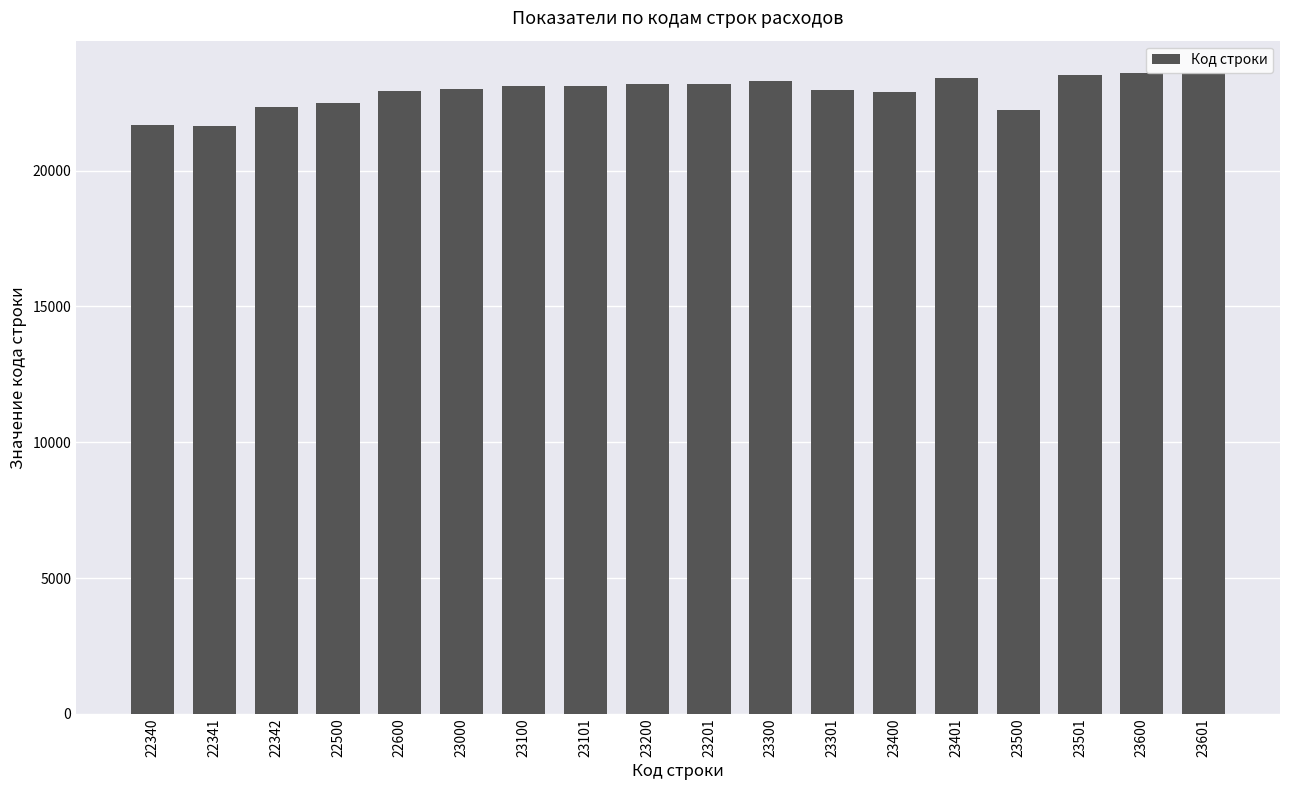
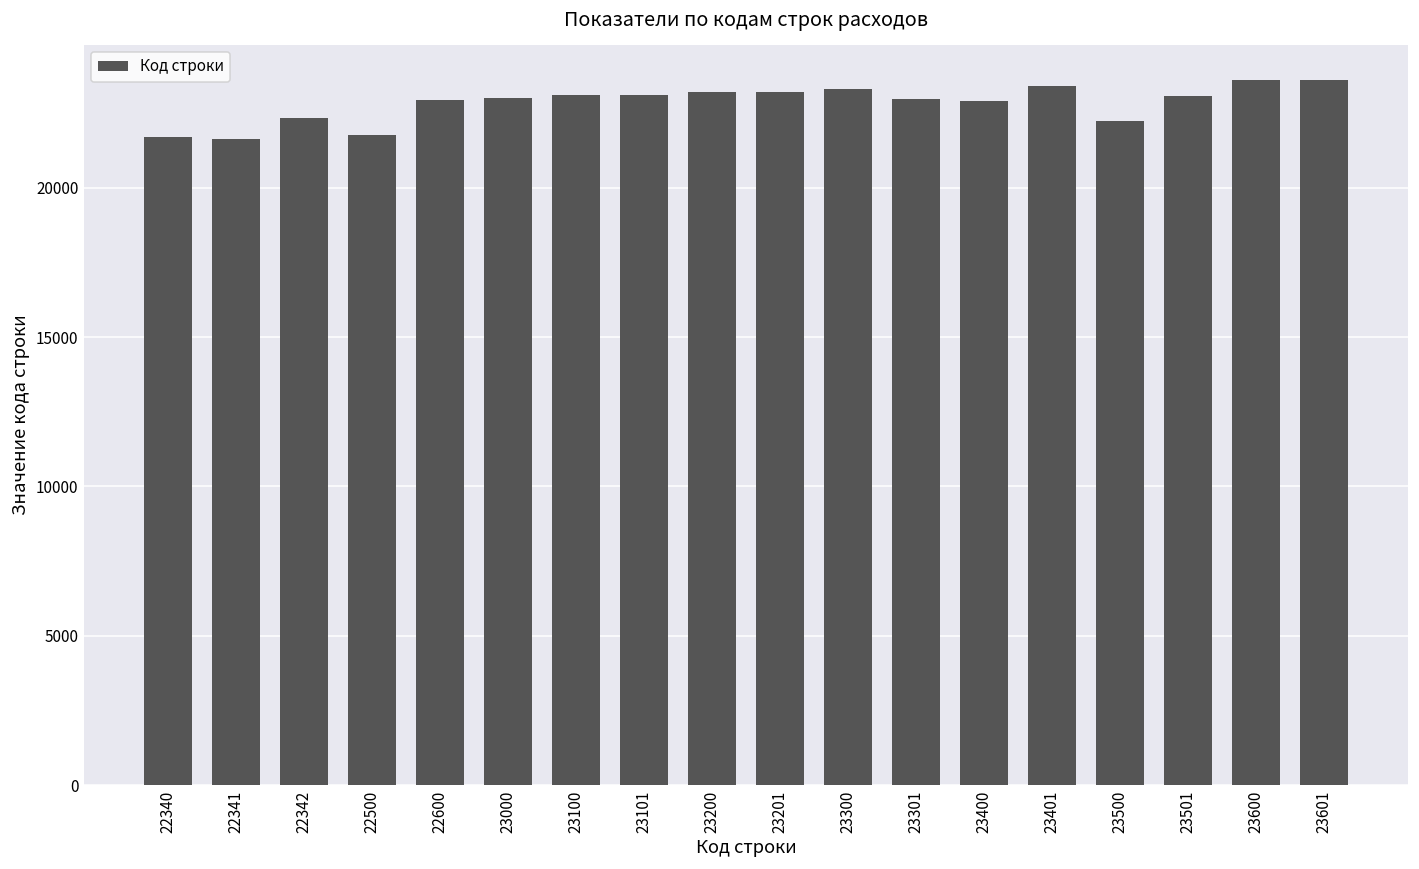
  {
    "22340": 21700,
    "22341": 21600,
    "22342": 22300,
-   "22500": 22500,
+   "22500": 21800,
    "22600": 22900,
    "23000": 23000,
    "23100": 23100,
    "23101": 23100,
    "23200": 23200,
    "23201": 23200,
    "23300": 23300,
    "23301": 23000,
    "23400": 22900,
    "23401": 23400,
    "23500": 22200,
-   "23501": 23500,
+   "23501": 23100,
    "23600": 23600
  }
